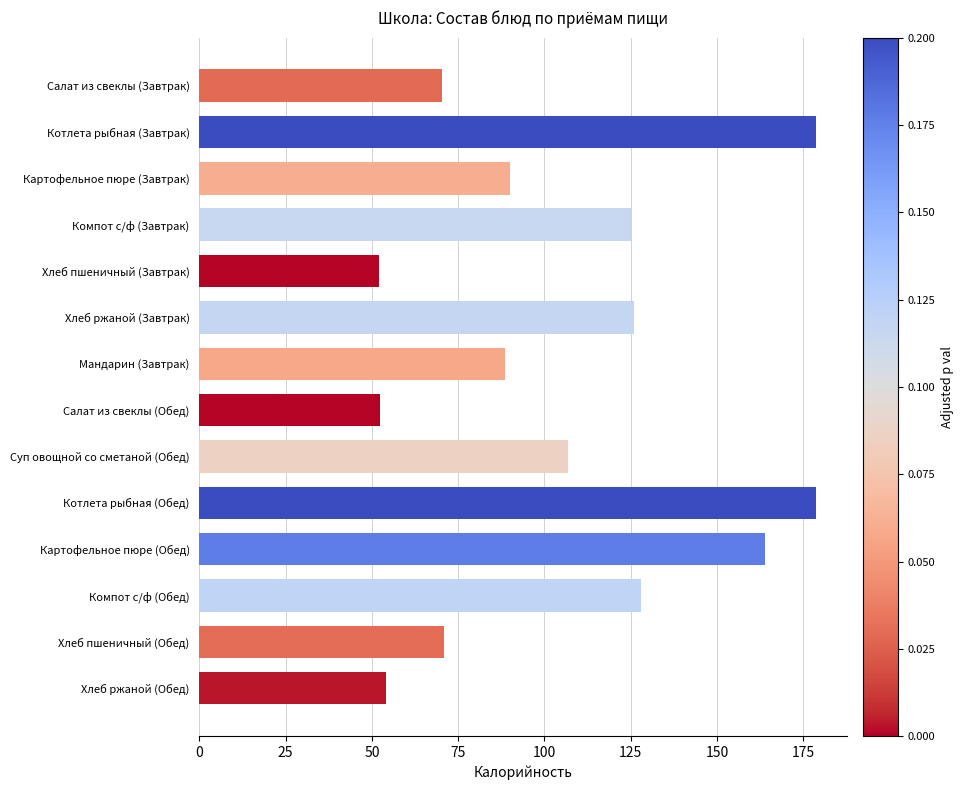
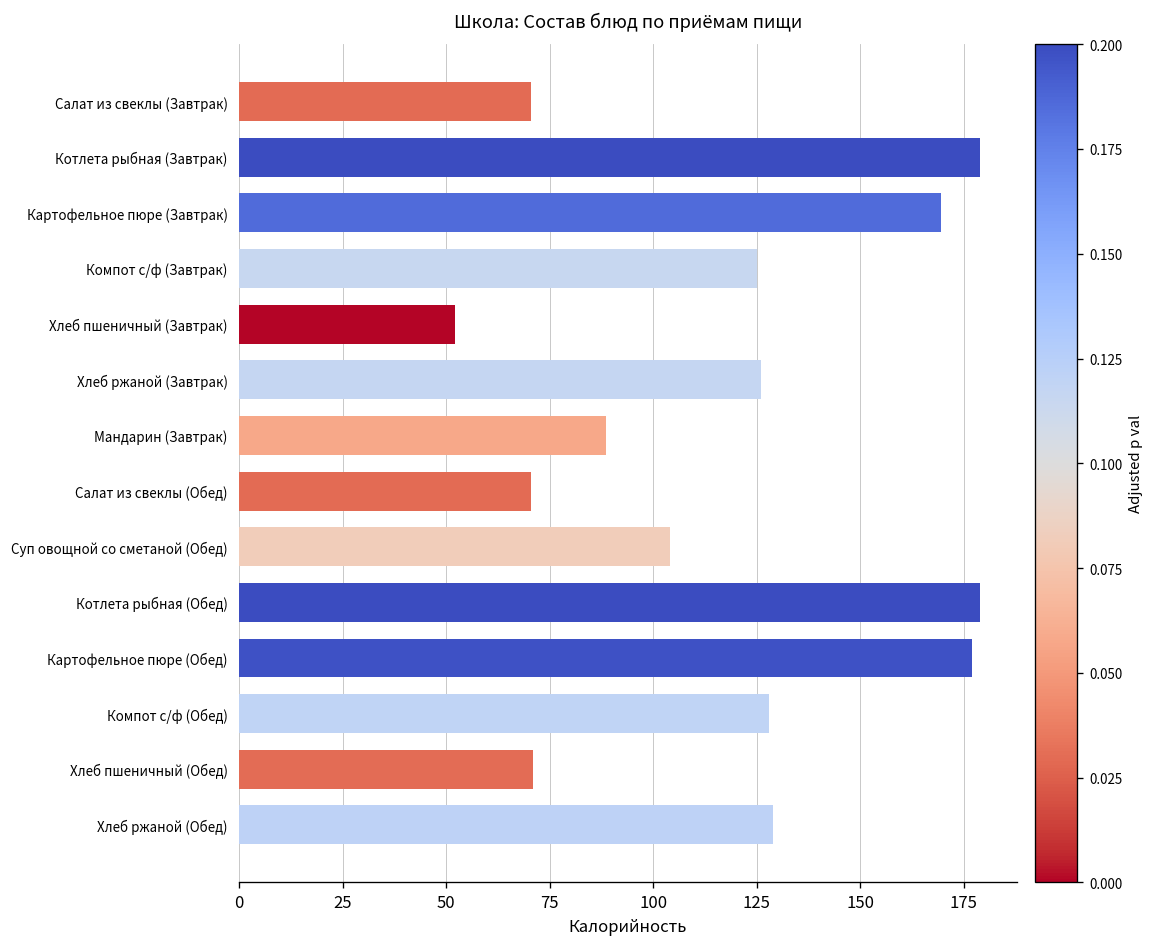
  {
    "Салат из свеклы (Завтрак)": 70,
    "Котлета рыбная (Завтрак)": 179,
-   "Картофельное пюре (Завтрак)": 90,
+   "Картофельное пюре (Завтрак)": 170,
    "Компот с/ф (Завтрак)": 125,
    "Хлеб пшеничный (Завтрак)": 52,
    "Хлеб ржаной (Завтрак)": 126,
    "Мандарин (Завтрак)": 89,
-   "Салат из свеклы (Обед)": 52,
-   "Суп овощной со сметаной (Обед)": 107,
+   "Салат из свеклы (Обед)": 70,
+   "Суп овощной со сметаной (Обед)": 104,
    "Котлета рыбная (Обед)": 179,
-   "Картофельное пюре (Обед)": 164,
+   "Картофельное пюре (Обед)": 177,
    "Компот с/ф (Обед)": 128,
    "Хлеб пшеничный (Обед)": 71,
-   "Хлеб ржаной (Обед)": 54
+   "Хлеб ржаной (Обед)": 129
  }
